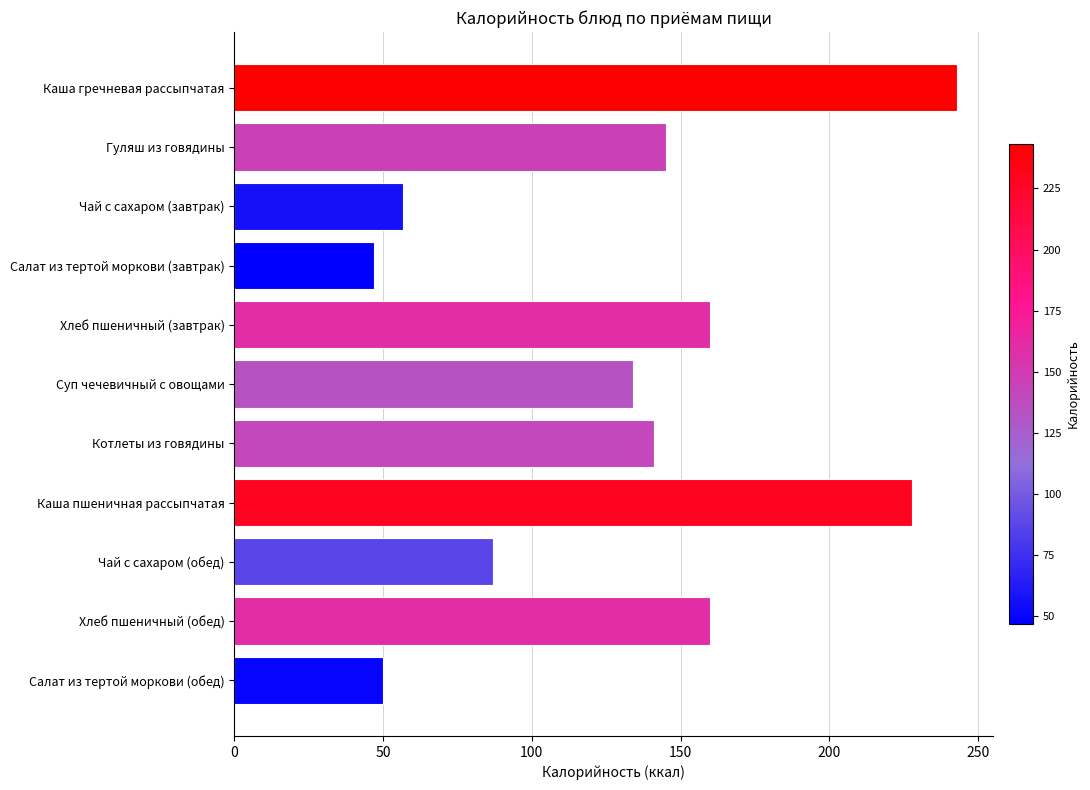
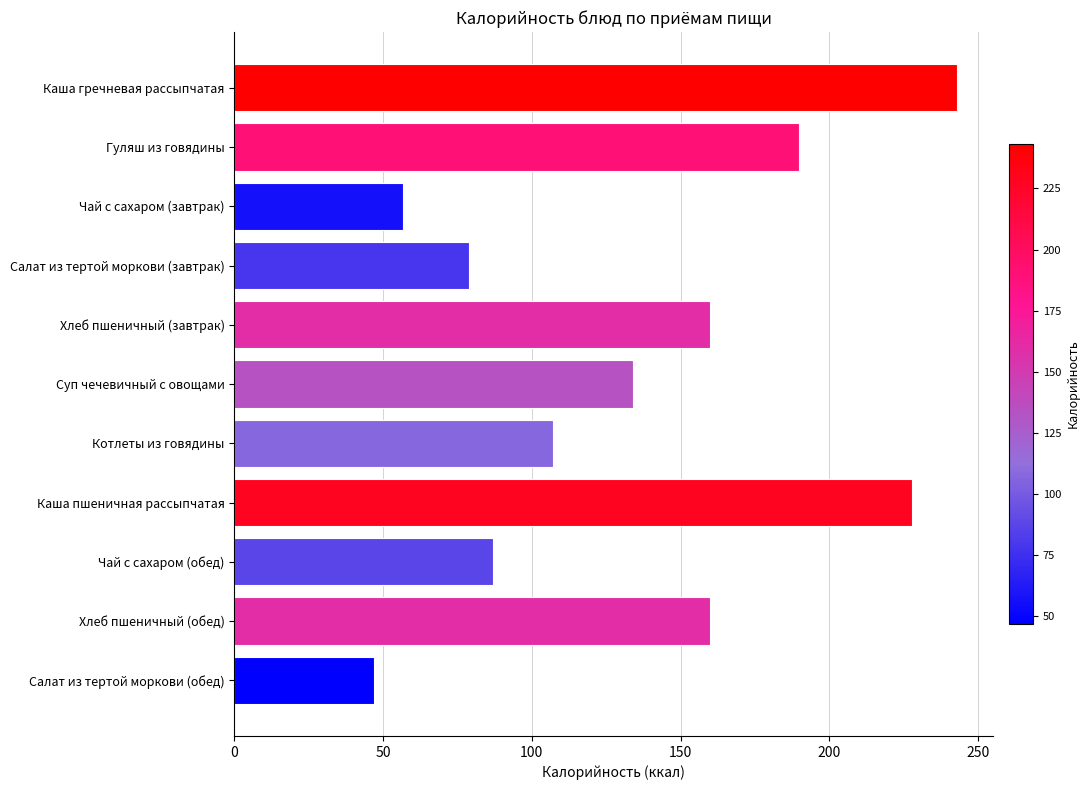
  {
    "Каша гречневая рассыпчатая": 243,
-   "Гуляш из говядины": 145,
+   "Гуляш из говядины": 190,
    "Чай с сахаром (завтрак)": 57,
-   "Салат из тертой моркови (завтрак)": 47,
+   "Салат из тертой моркови (завтрак)": 79,
    "Хлеб пшеничный (завтрак)": 160,
    "Суп чечевичный с овощами": 134,
-   "Котлеты из говядины": 141,
+   "Котлеты из говядины": 107,
    "Каша пшеничная рассыпчатая": 228,
    "Чай с сахаром (обед)": 87,
    "Хлеб пшеничный (обед)": 160,
-   "Салат из тертой моркови (обед)": 50
+   "Салат из тертой моркови (обед)": 47
  }
